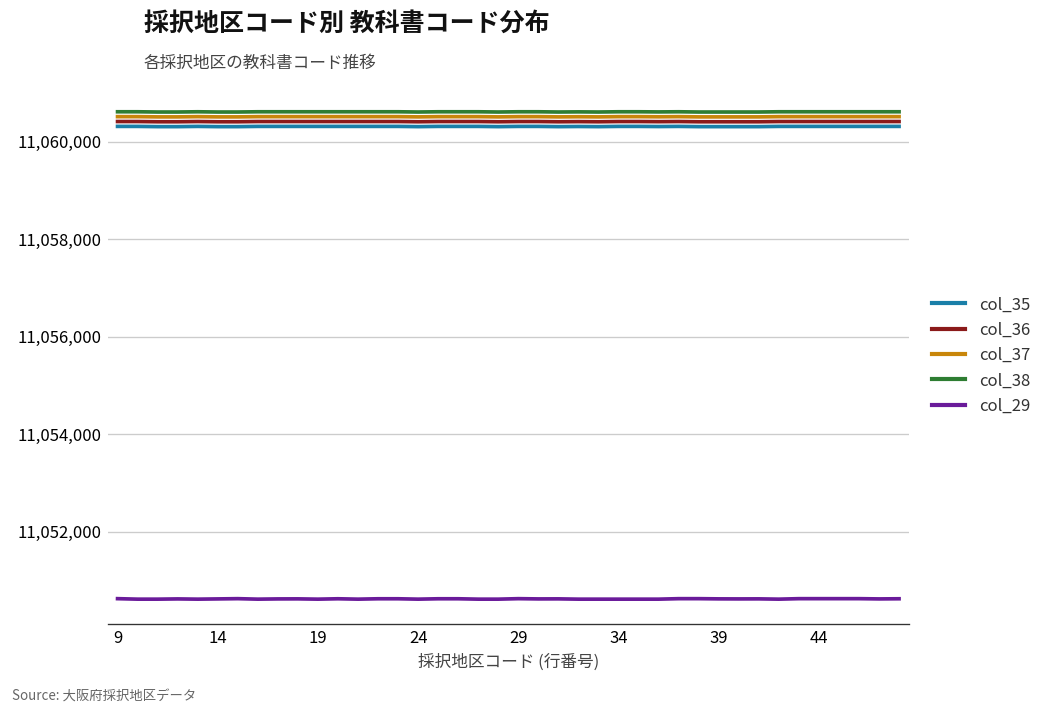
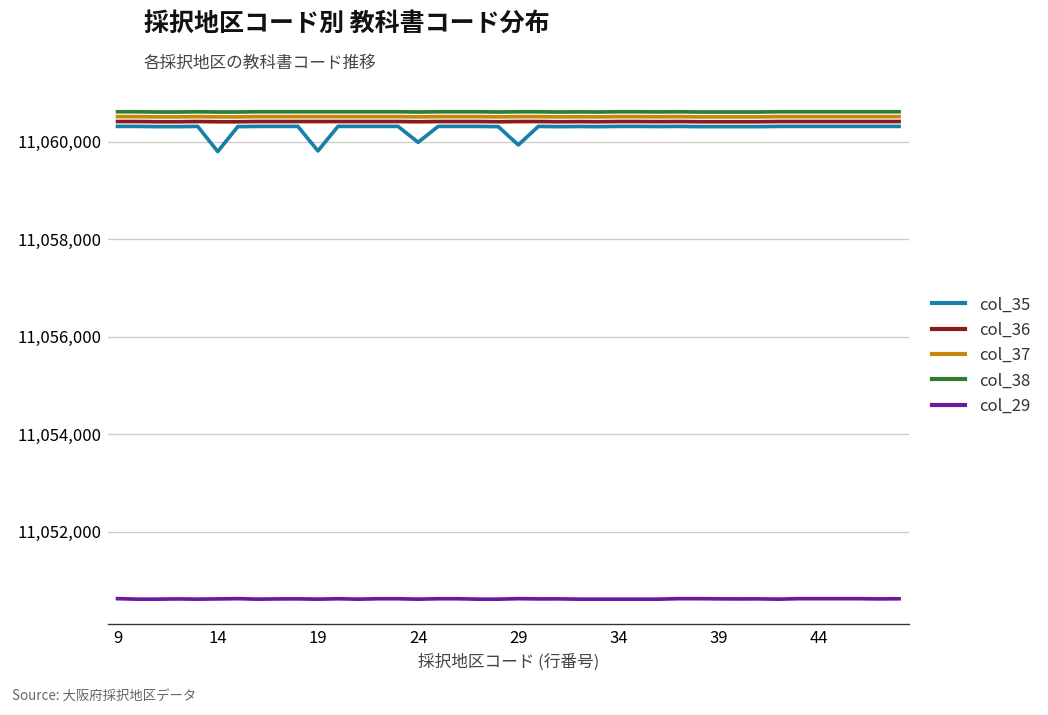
  {
    "col_35": {
      "9": "11,060,300",
-     "14": "11,060,300",
-     "19": "11,060,300",
-     "24": "11,060,300",
-     "29": "11,060,300",
+     "14": "11,059,800",
+     "19": "11,059,800",
+     "24": "11,060,000",
+     "29": "11,059,900",
      "34": "11,060,300",
      "39": "11,060,300",
      "44": "11,060,300"
    },
    "col_36": {
      "9": "11,060,400",
      "14": "11,060,400",
      "19": "11,060,400",
      "24": "11,060,400",
      "29": "11,060,400",
      "34": "11,060,400",
      "39": "11,060,400",
      "44": "11,060,400"
    },
    "col_37": {
      "9": "11,060,500",
      "14": "11,060,500",
      "19": "11,060,500",
      "24": "11,060,500",
      "29": "11,060,500",
      "34": "11,060,500",
      "39": "11,060,500",
      "44": "11,060,500"
    },
    "col_38": {
      "9": "11,060,600",
      "14": "11,060,600",
      "19": "11,060,600",
      "24": "11,060,600",
      "29": "11,060,600",
      "34": "11,060,600",
      "39": "11,060,600",
      "44": "11,060,600"
    },
    "col_29": {
      "9": "11,050,600",
      "14": "11,050,600",
      "19": "11,050,600",
      "24": "11,050,600",
      "29": "11,050,600",
      "34": "11,050,600",
      "39": "11,050,600",
      "44": "11,050,600"
    }
  }
